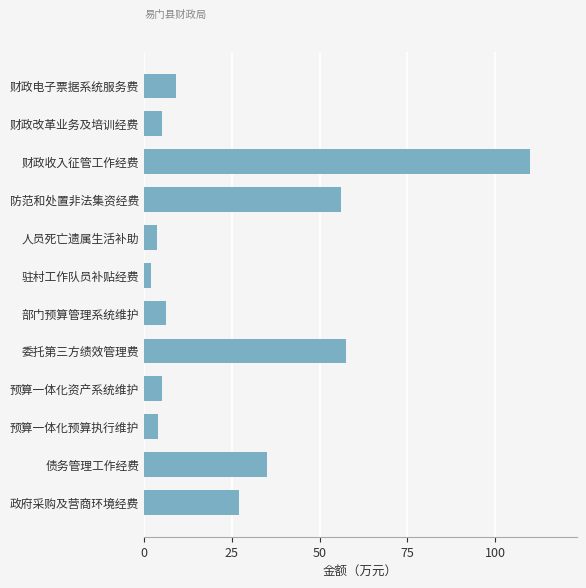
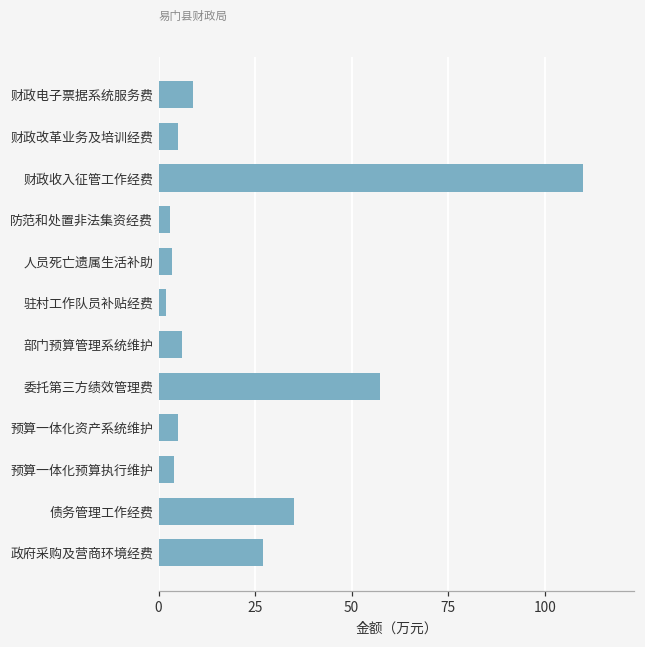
  {
    "财政电子票据系统服务费": 9,
    "财政改革业务及培训经费": 5,
    "财政收入征管工作经费": 110,
-   "防范和处置非法集资经费": 56,
+   "防范和处置非法集资经费": 3,
    "人员死亡遗属生活补助": 4,
    "驻村工作队员补贴经费": 2,
    "部门预算管理系统维护": 6,
    "委托第三方绩效管理费": 57,
    "预算一体化资产系统维护": 5,
    "预算一体化预算执行维护": 4,
    "债务管理工作经费": 35,
    "政府采购及营商环境经费": 27
  }
